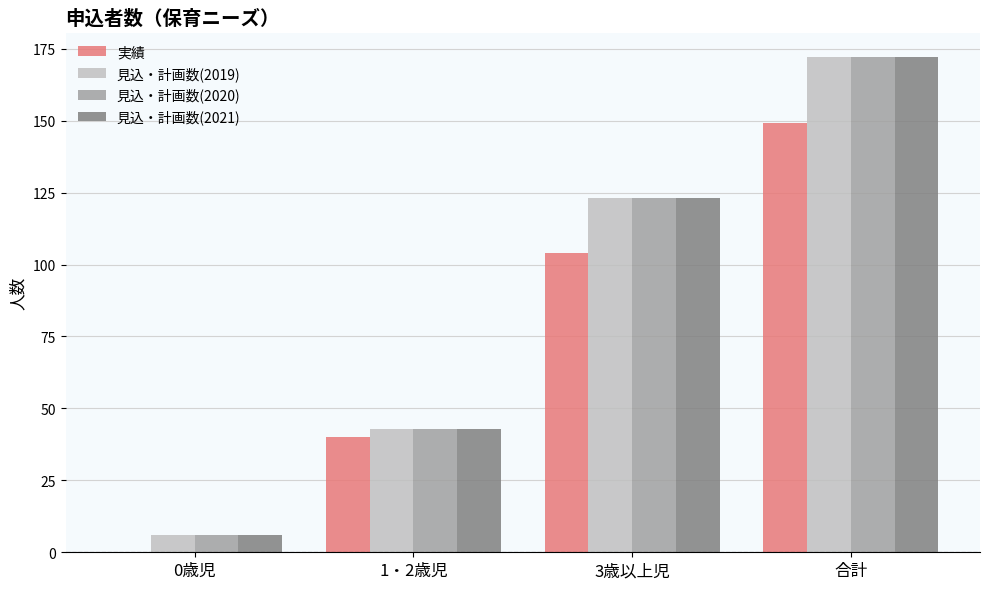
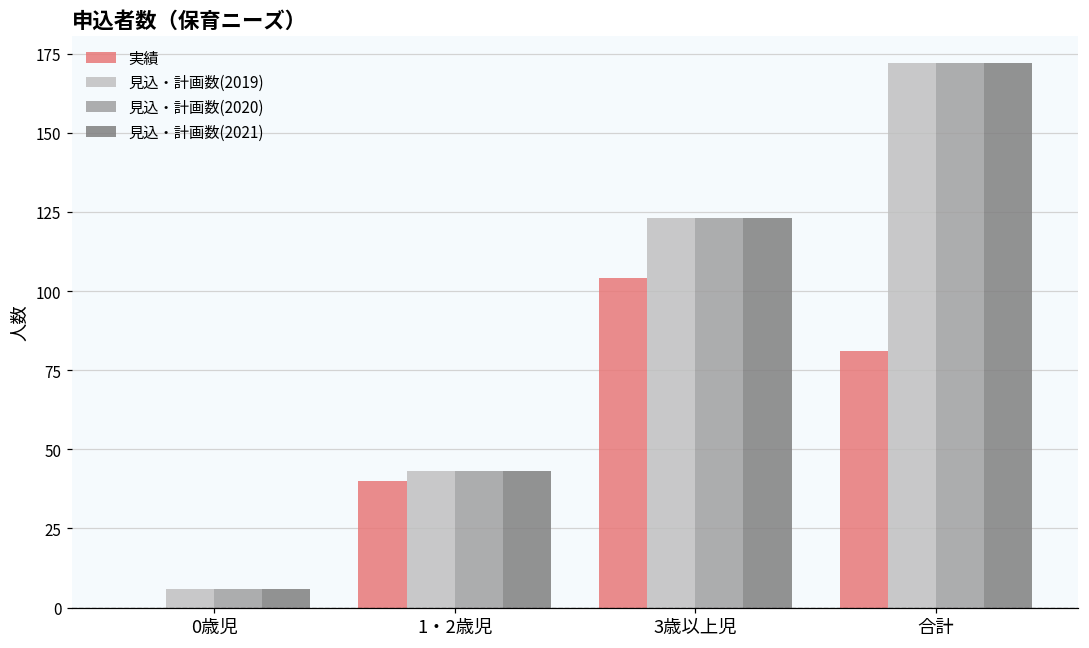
  {
    "実績": {
      "0歳児": 0,
      "1・2歳児": 40,
      "3歳以上児": 104,
-     "合計": 149
+     "合計": 81
    }
  }
